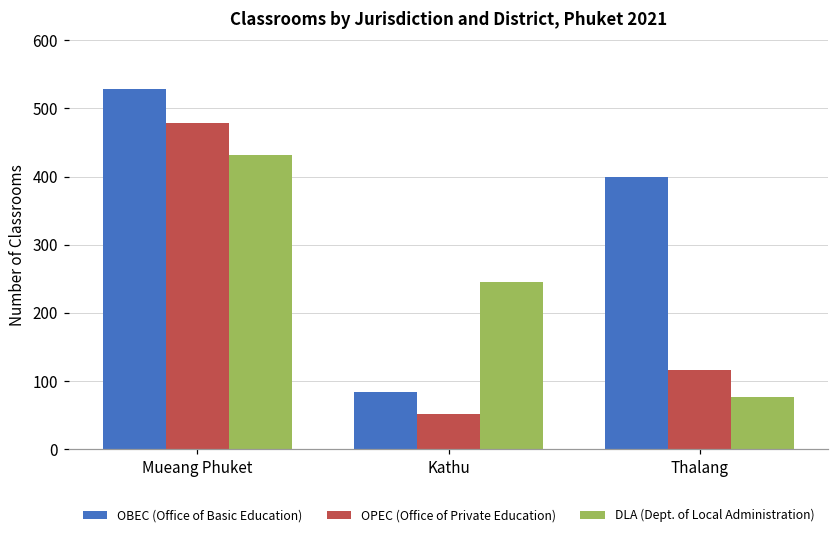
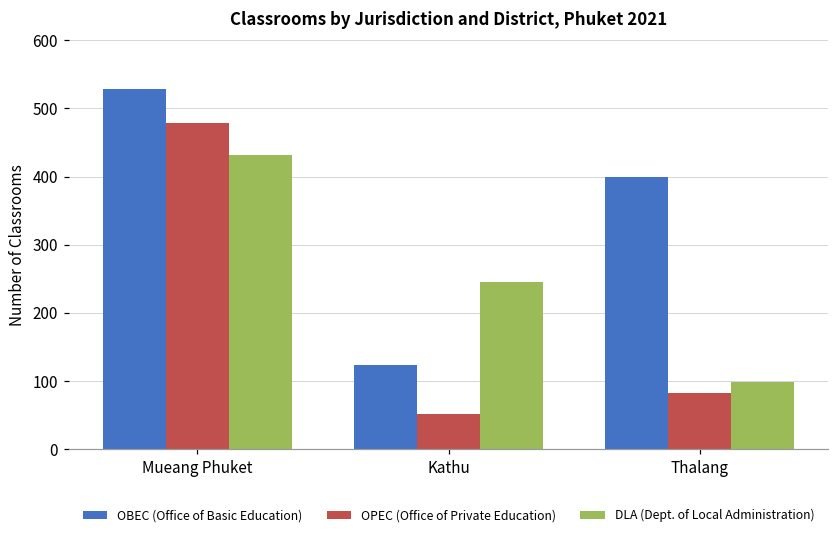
  {
    "OBEC (Office of Basic Education)": {
      "Mueang Phuket": 530,
-     "Kathu": 80,
+     "Kathu": 120,
      "Thalang": 400
    },
    "OPEC (Office of Private Education)": {
      "Mueang Phuket": 480,
      "Kathu": 50,
-     "Thalang": 120
+     "Thalang": 80
    },
    "DLA (Dept. of Local Administration)": {
      "Mueang Phuket": 430,
      "Kathu": 250,
-     "Thalang": 80
+     "Thalang": 100
    }
  }
